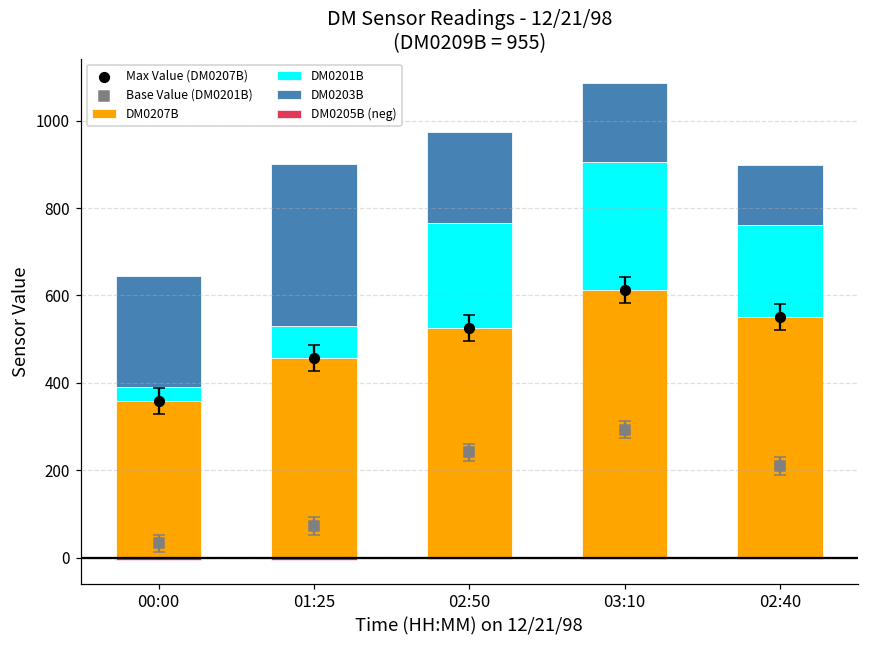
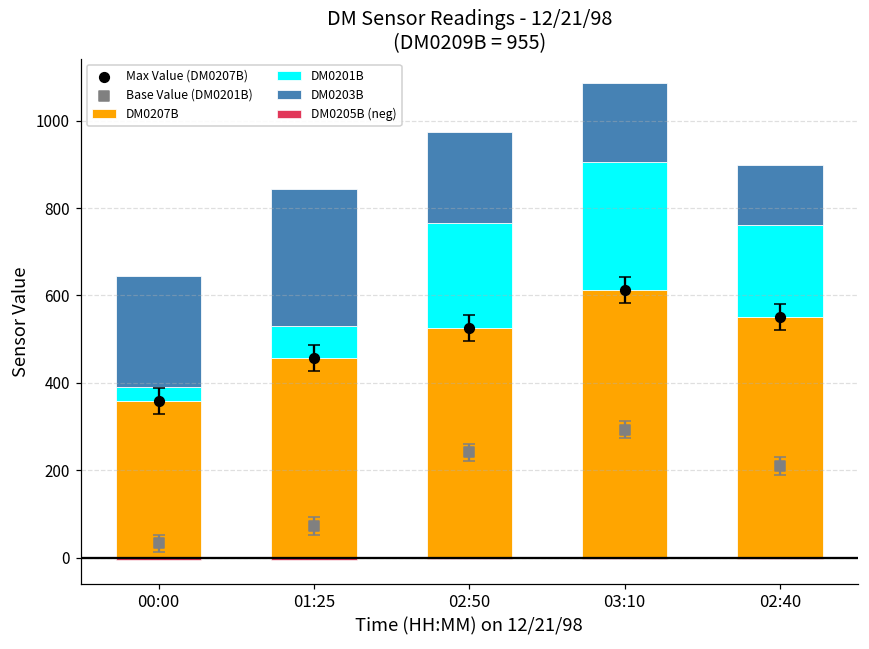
  {
    "DM0201B": {
      "00:00": 30,
      "01:25": 70,
      "02:50": 240,
      "03:10": 290,
      "02:40": 210
    },
    "DM0203B": {
      "00:00": 250,
-     "01:25": 370,
+     "01:25": 310,
      "02:50": 210,
      "03:10": 180,
      "02:40": 140
    }
  }
